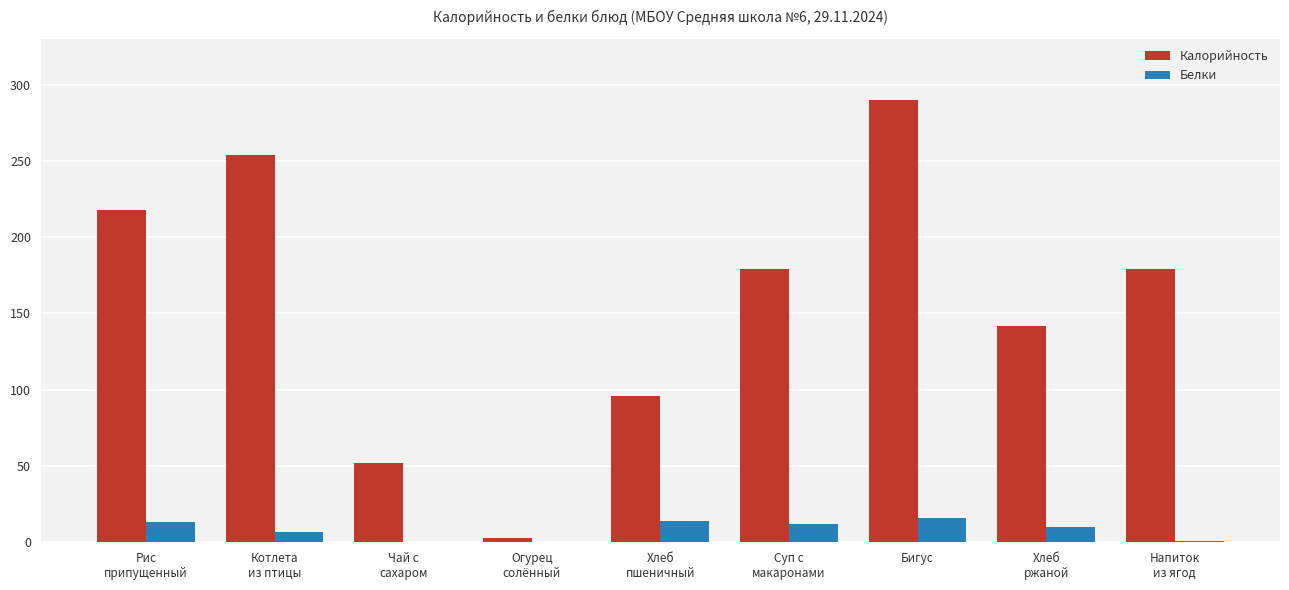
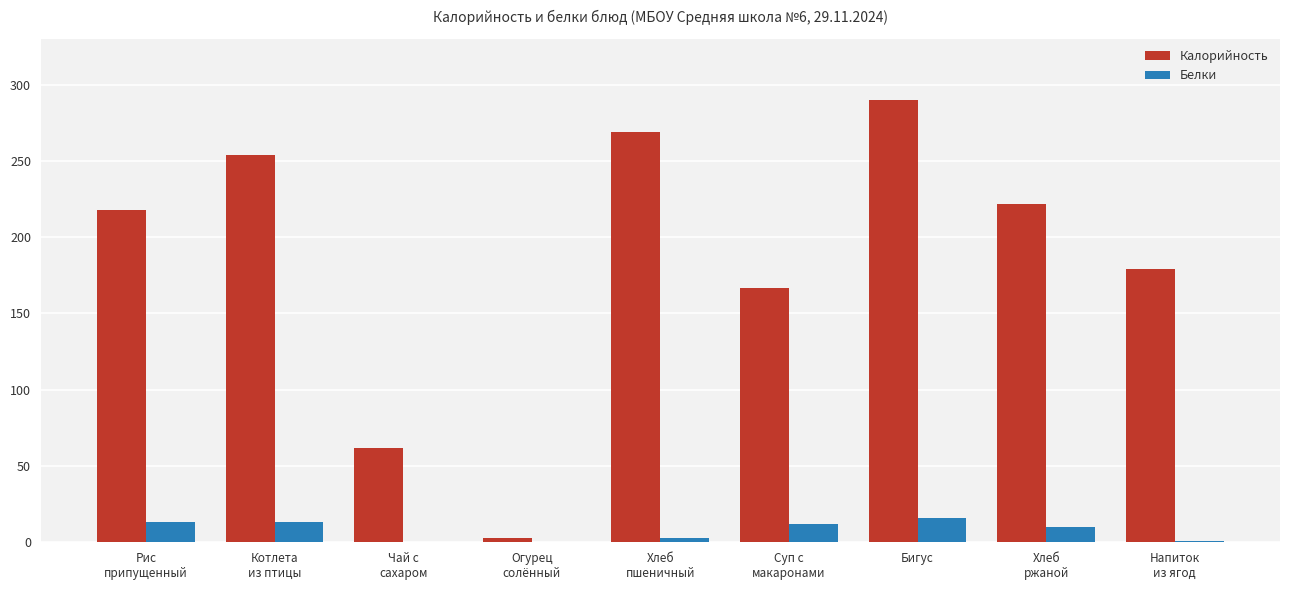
  {
    "Калорийность": {
      "Рис припущенный": 218,
      "Котлета из птицы": 254,
-     "Чай с сахаром": 52,
+     "Чай с сахаром": 62,
      "Огурец солённый": 3,
-     "Хлеб пшеничный": 96,
-     "Суп с макаронами": 179,
+     "Хлеб пшеничный": 269,
+     "Суп с макаронами": 167,
      "Бигус": 290,
-     "Хлеб ржаной": 142,
+     "Хлеб ржаной": 222,
      "Напиток из ягод": 179
    },
    "Белки": {
      "Рис припущенный": 13,
-     "Котлета из птицы": 7,
+     "Котлета из птицы": 13,
      "Чай с сахаром": 0,
      "Огурец солённый": 0,
-     "Хлеб пшеничный": 14,
+     "Хлеб пшеничный": 3,
      "Суп с макаронами": 12,
      "Бигус": 16,
      "Хлеб ржаной": 10
    }
  }
